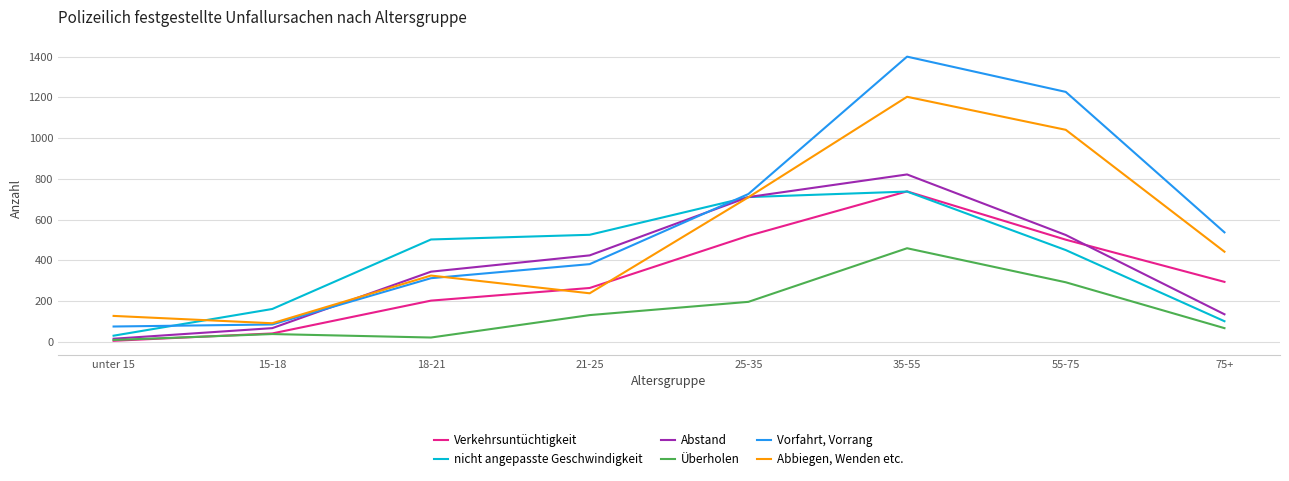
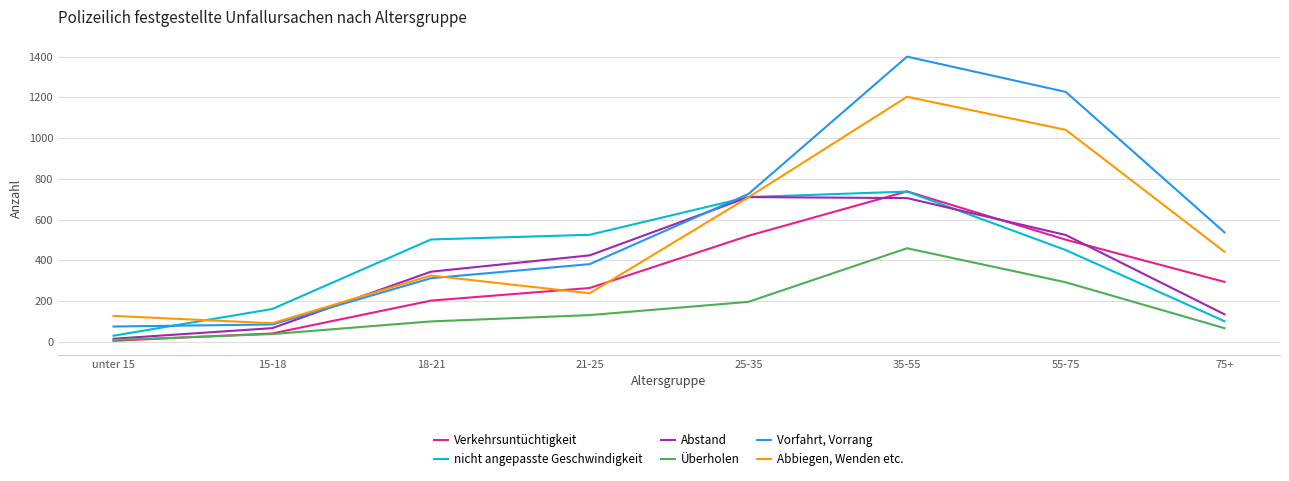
  {
    "Verkehrsuntüchtigkeit": {
      "18-21": 200,
      "21-25": 270,
      "25-35": 520,
      "55-75": 500,
      "75+": 300
    },
    "Abstand": {
      "15-18": 70,
      "18-21": 350,
      "21-25": 430,
-     "35-55": 820,
+     "35-55": 710,
      "55-75": 530,
      "75+": 140
    },
    "Überholen": {
-     "18-21": 20,
+     "18-21": 100,
      "21-25": 130,
      "25-35": 200,
      "35-55": 460,
      "55-75": 290,
      "75+": 70
    },
    "Abbiegen, Wenden etc.": {
      "unter 15": 130,
      "18-21": 330,
      "21-25": 240,
      "35-55": 1200,
      "55-75": 1040,
      "75+": 440
    }
  }
